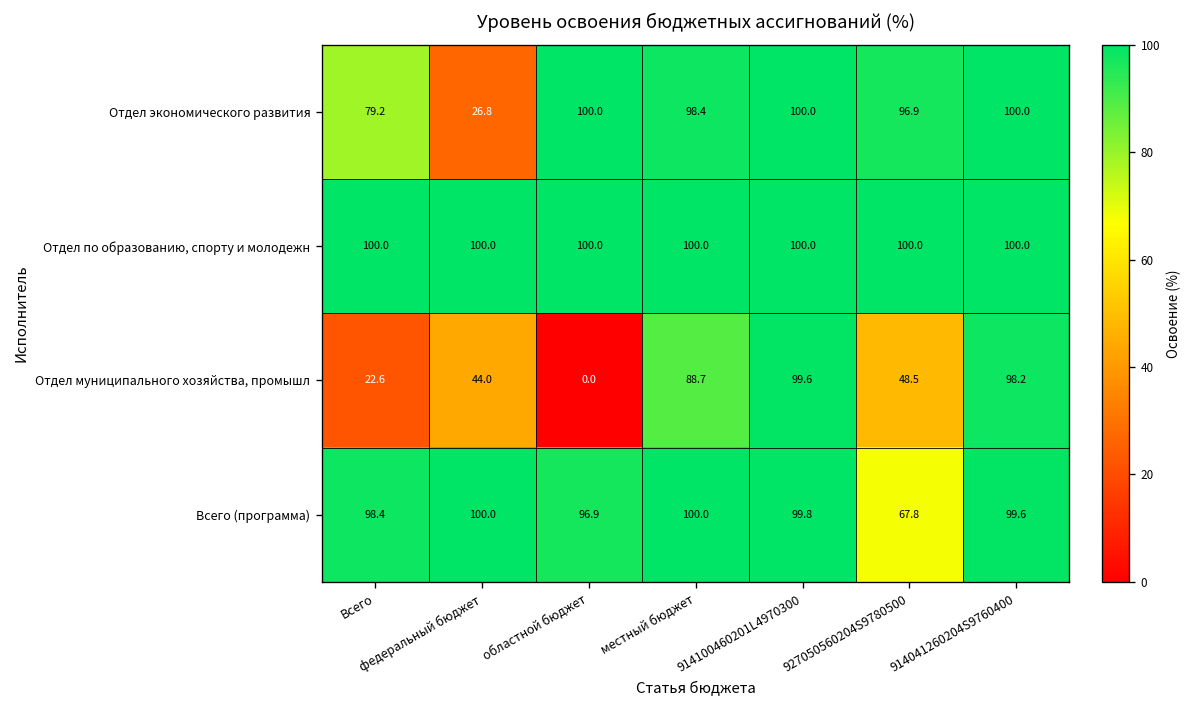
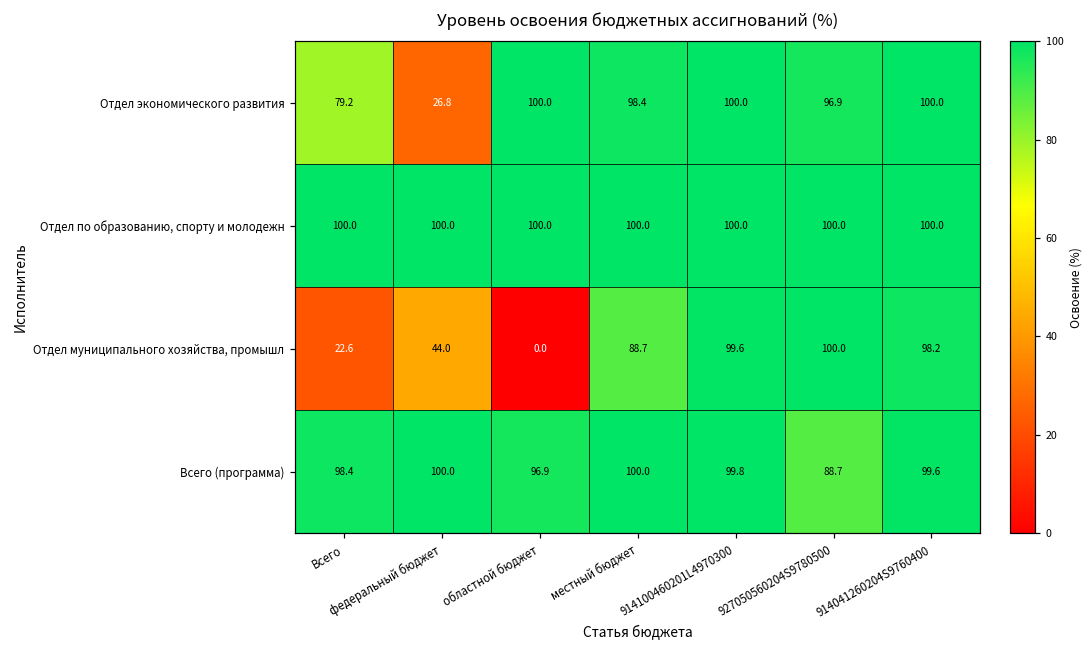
  {
    "Отдел экономического развития": {
      "Всего": 79.2,
      "федеральный бюджет": 26.8,
      "областной бюджет": 100.0,
      "местный бюджет": 98.4,
      "914100460201L4970300": 100.0,
      "927050560204S9780500": 96.9,
      "914041260204S9760400": 100.0
    },
    "Отдел по образованию, спорту и молодежн": {
      "Всего": 100.0,
      "федеральный бюджет": 100.0,
      "областной бюджет": 100.0,
      "местный бюджет": 100.0,
      "914100460201L4970300": 100.0,
      "927050560204S9780500": 100.0,
      "914041260204S9760400": 100.0
    },
    "Отдел муниципального хозяйства, промышл": {
      "Всего": 22.6,
      "федеральный бюджет": 44.0,
      "областной бюджет": 0.0,
      "местный бюджет": 88.7,
      "914100460201L4970300": 99.6,
-     "927050560204S9780500": 48.5,
+     "927050560204S9780500": 100.0,
      "914041260204S9760400": 98.2
    },
    "Всего (программа)": {
      "Всего": 98.4,
      "федеральный бюджет": 100.0,
      "областной бюджет": 96.9,
      "местный бюджет": 100.0,
      "914100460201L4970300": 99.8,
-     "927050560204S9780500": 67.8,
+     "927050560204S9780500": 88.7,
      "914041260204S9760400": 99.6
    }
  }
